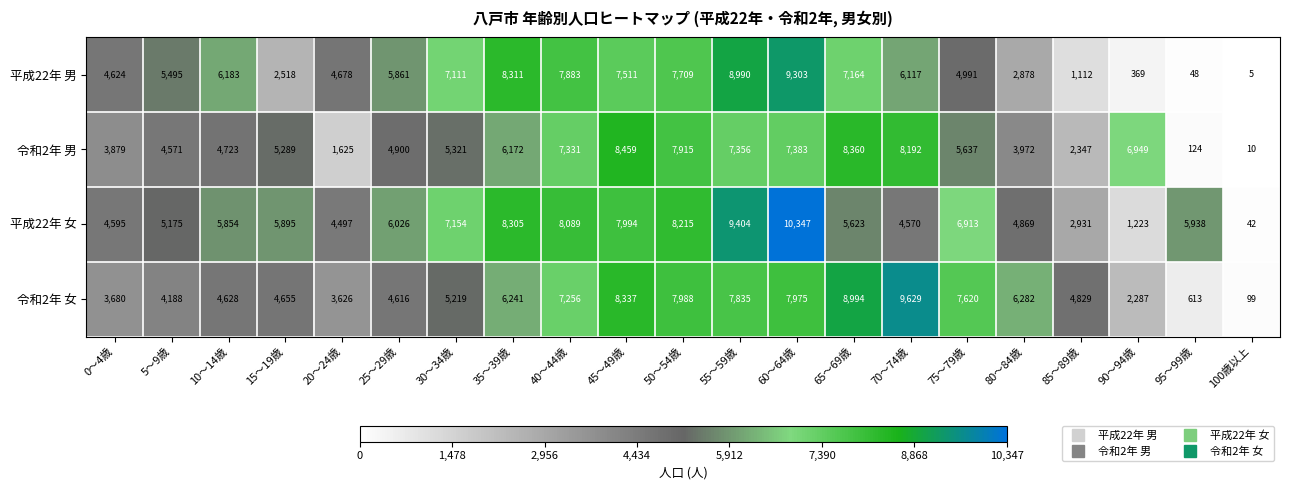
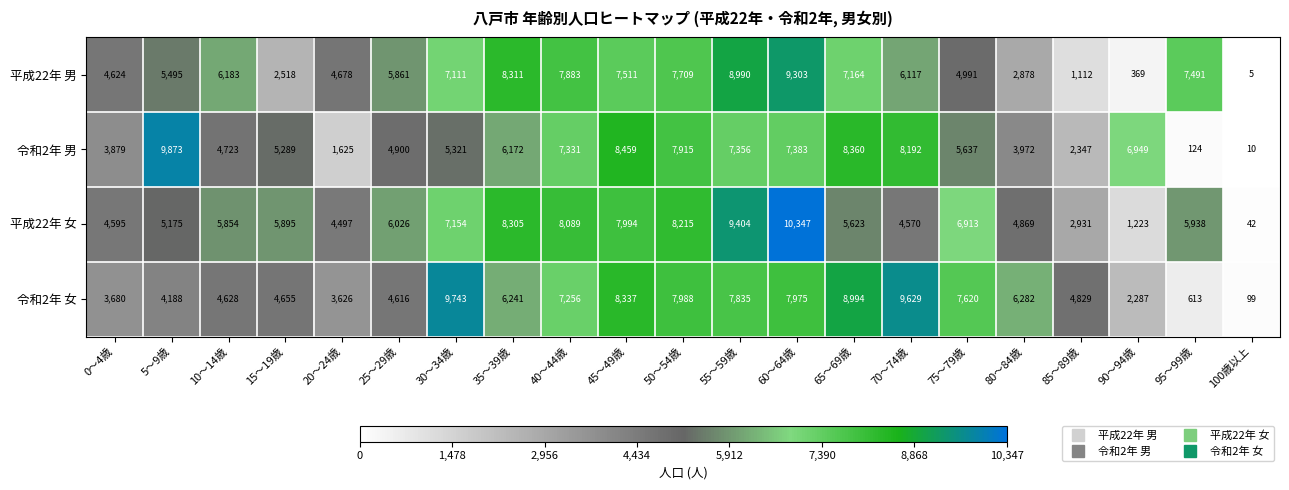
  {
    "平成22年 男": {
      "0～4歳": "4,624",
      "5～9歳": "5,495",
      "10～14歳": "6,183",
      "15～19歳": "2,518",
      "20～24歳": "4,678",
      "25～29歳": "5,861",
      "30～34歳": "7,111",
      "35～39歳": "8,311",
      "40～44歳": "7,883",
      "45～49歳": "7,511",
      "50～54歳": "7,709",
      "55～59歳": "8,990",
      "60～64歳": "9,303",
      "65～69歳": "7,164",
      "70～74歳": "6,117",
      "75～79歳": "4,991",
      "80～84歳": "2,878",
      "85～89歳": "1,112",
      "90～94歳": "369",
-     "95～99歳": "48",
+     "95～99歳": "7,491",
      "100歳以上": "5"
    },
    "令和2年 男": {
      "0～4歳": "3,879",
-     "5～9歳": "4,571",
+     "5～9歳": "9,873",
      "10～14歳": "4,723",
      "15～19歳": "5,289",
      "20～24歳": "1,625",
      "25～29歳": "4,900",
      "30～34歳": "5,321",
      "35～39歳": "6,172",
      "40～44歳": "7,331",
      "45～49歳": "8,459",
      "50～54歳": "7,915",
      "55～59歳": "7,356",
      "60～64歳": "7,383",
      "65～69歳": "8,360",
      "70～74歳": "8,192",
      "75～79歳": "5,637",
      "80～84歳": "3,972",
      "85～89歳": "2,347",
      "90～94歳": "6,949",
      "95～99歳": "124",
      "100歳以上": "10"
    },
    "平成22年 女": {
      "0～4歳": "4,595",
      "5～9歳": "5,175",
      "10～14歳": "5,854",
      "15～19歳": "5,895",
      "20～24歳": "4,497",
      "25～29歳": "6,026",
      "30～34歳": "7,154",
      "35～39歳": "8,305",
      "40～44歳": "8,089",
      "45～49歳": "7,994",
      "50～54歳": "8,215",
      "55～59歳": "9,404",
      "60～64歳": "10,347",
      "65～69歳": "5,623",
      "70～74歳": "4,570",
      "75～79歳": "6,913",
      "80～84歳": "4,869",
      "85～89歳": "2,931",
      "90～94歳": "1,223",
      "95～99歳": "5,938",
      "100歳以上": "42"
    },
    "令和2年 女": {
      "0～4歳": "3,680",
      "5～9歳": "4,188",
      "10～14歳": "4,628",
      "15～19歳": "4,655",
      "20～24歳": "3,626",
      "25～29歳": "4,616",
-     "30～34歳": "5,219",
+     "30～34歳": "9,743",
      "35～39歳": "6,241",
      "40～44歳": "7,256",
      "45～49歳": "8,337",
      "50～54歳": "7,988",
      "55～59歳": "7,835",
      "60～64歳": "7,975",
      "65～69歳": "8,994",
      "70～74歳": "9,629",
      "75～79歳": "7,620",
      "80～84歳": "6,282",
      "85～89歳": "4,829",
      "90～94歳": "2,287",
      "95～99歳": "613",
      "100歳以上": "99"
    }
  }
